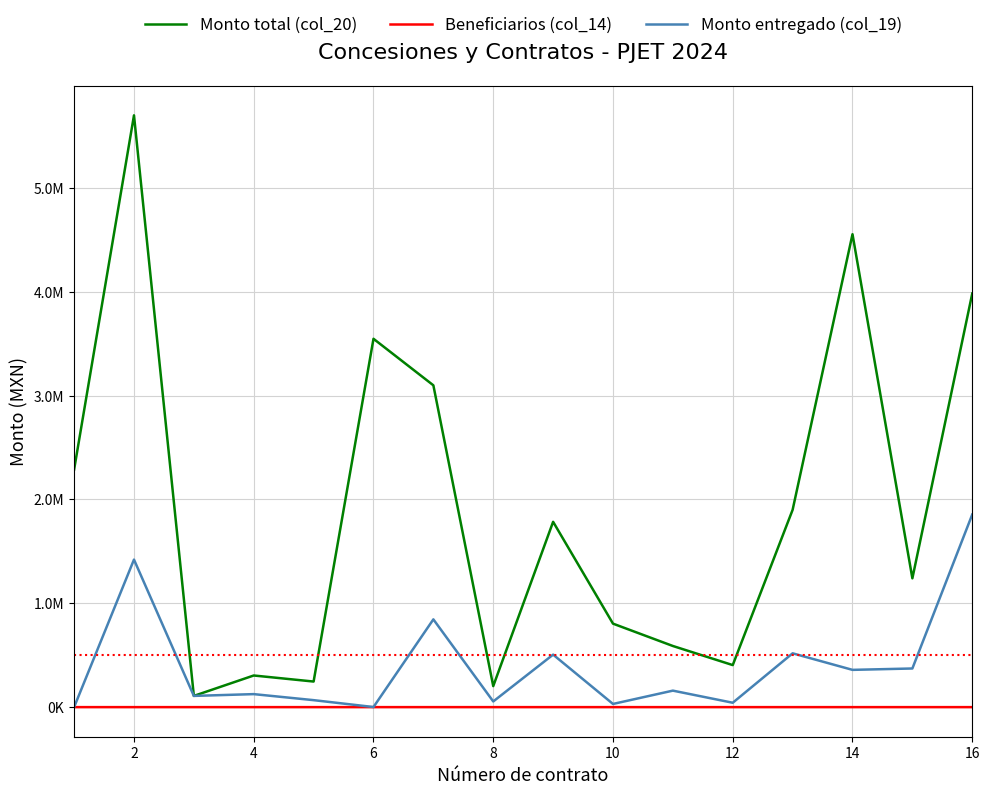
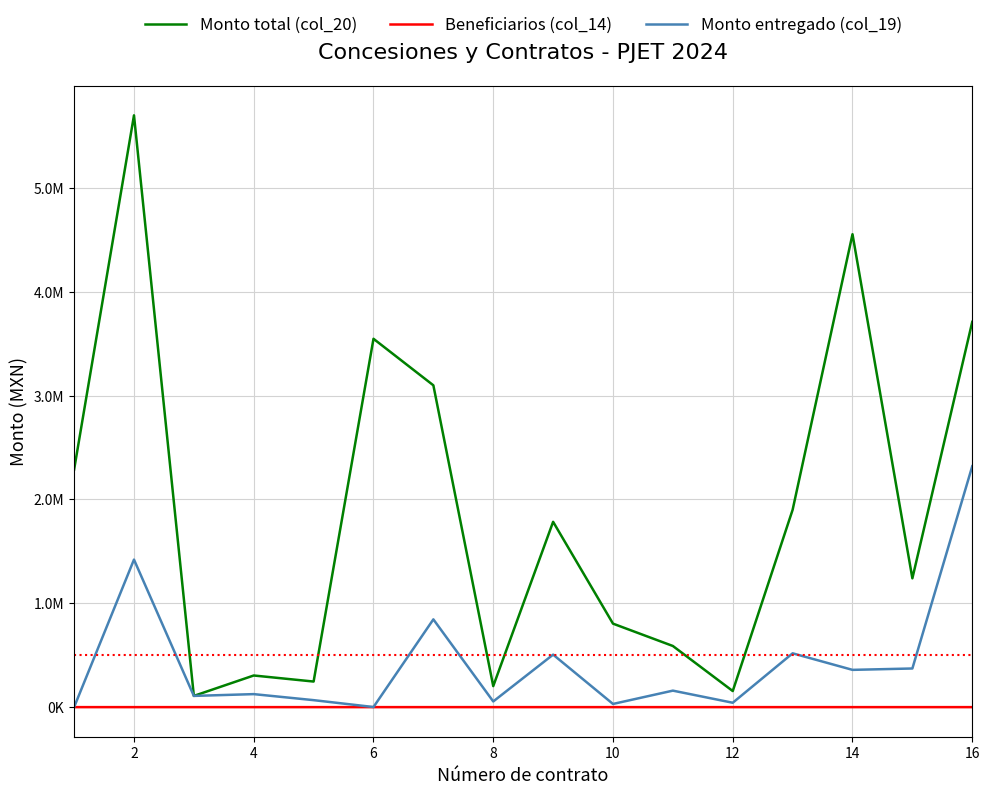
  {
    "Monto total (col_20)": {
      "2": 5700000,
      "4": 300000,
      "6": 3550000,
      "8": 200000,
      "10": 800000,
-     "12": 400000,
+     "12": 150000,
      "14": 4550000,
-     "16": 3980000
+     "16": 3710000
    },
    "Beneficiarios (col_14)": {
      "2": 0,
      "4": 0,
      "8": 0,
      "10": 0,
      "12": 0,
      "14": 0,
      "16": 0
    },
    "Monto entregado (col_19)": {
      "2": 1420000,
      "4": 130000,
      "8": 50000,
      "10": 30000,
      "12": 40000,
      "14": 360000,
-     "16": 1850000
+     "16": 2320000
    }
  }
